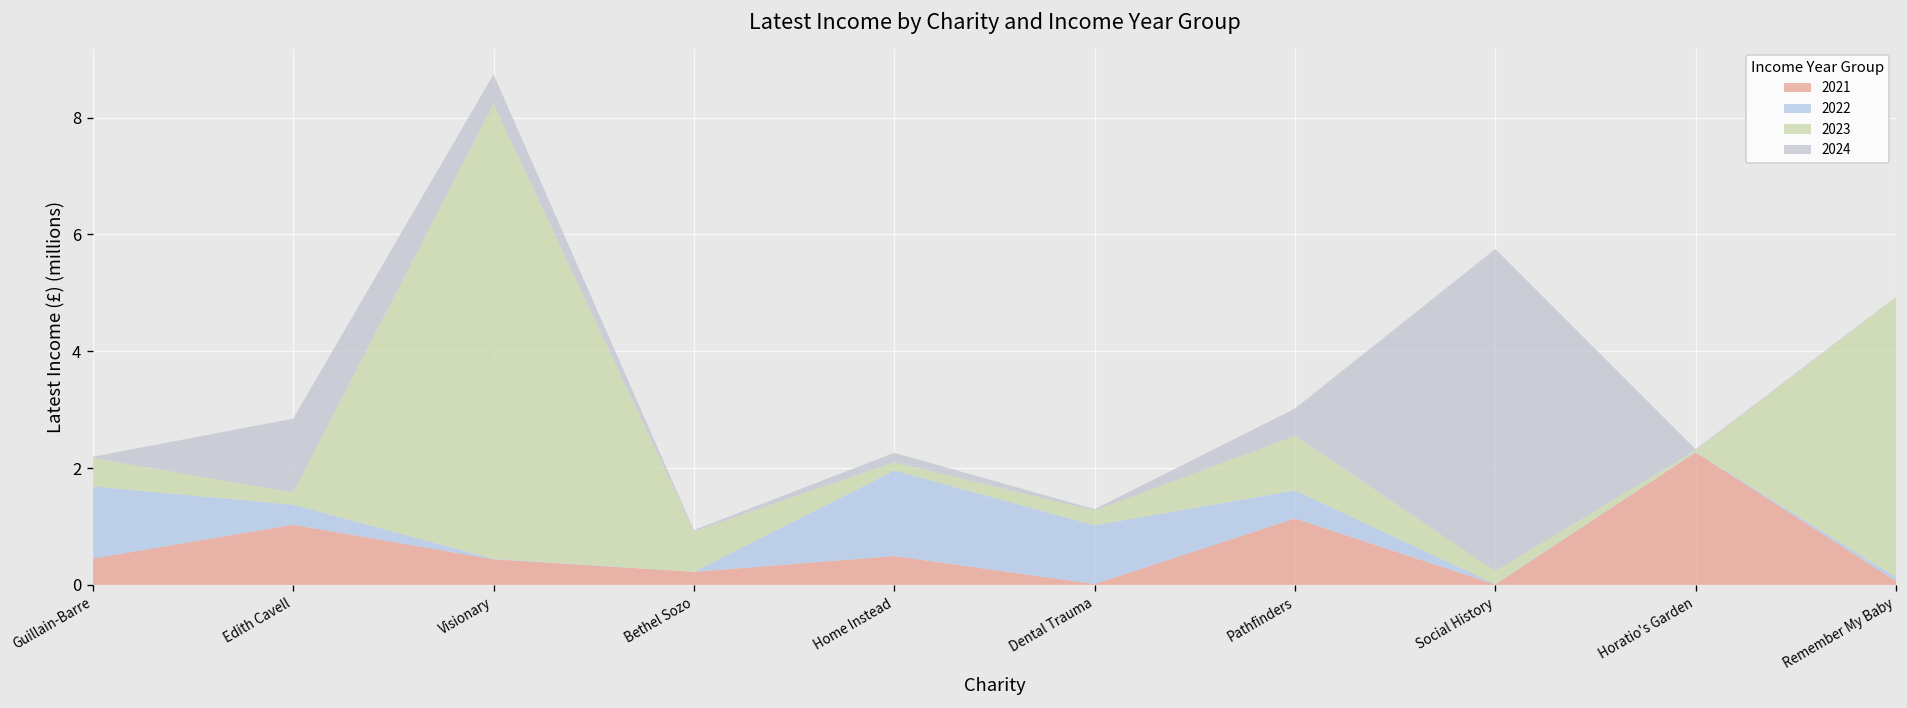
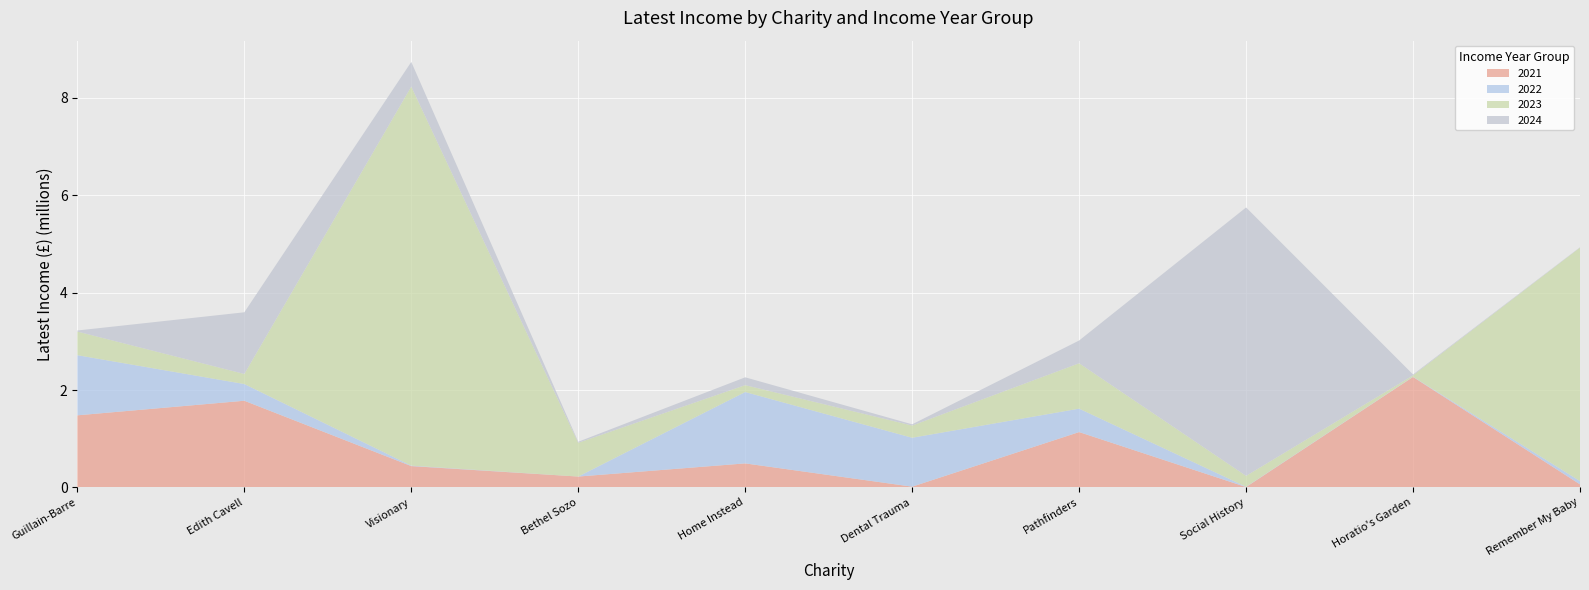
  {
    "2021": {
-     "Guillain-Barre": 0.5,
-     "Edith Cavell": 1.0,
+     "Guillain-Barre": 1.5,
+     "Edith Cavell": 1.8,
      "Home Instead": 0.5,
      "Pathfinders": 1.1,
      "Remember My Baby": 0.1
    }
  }
